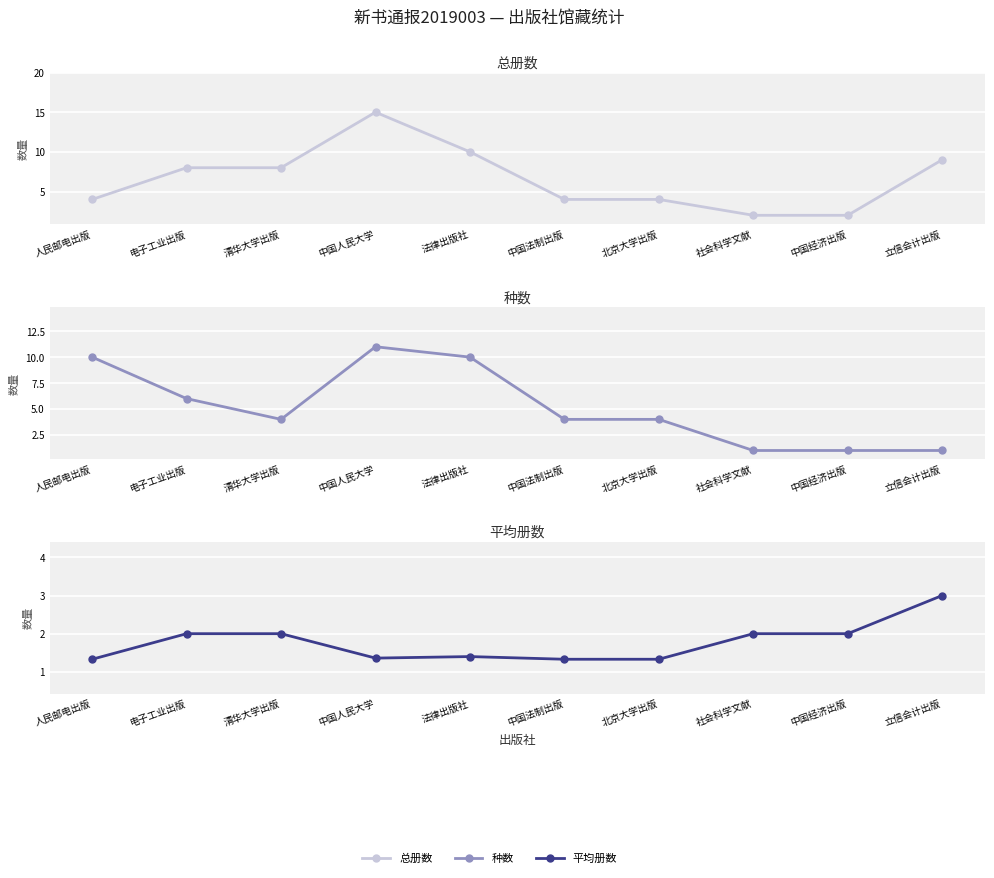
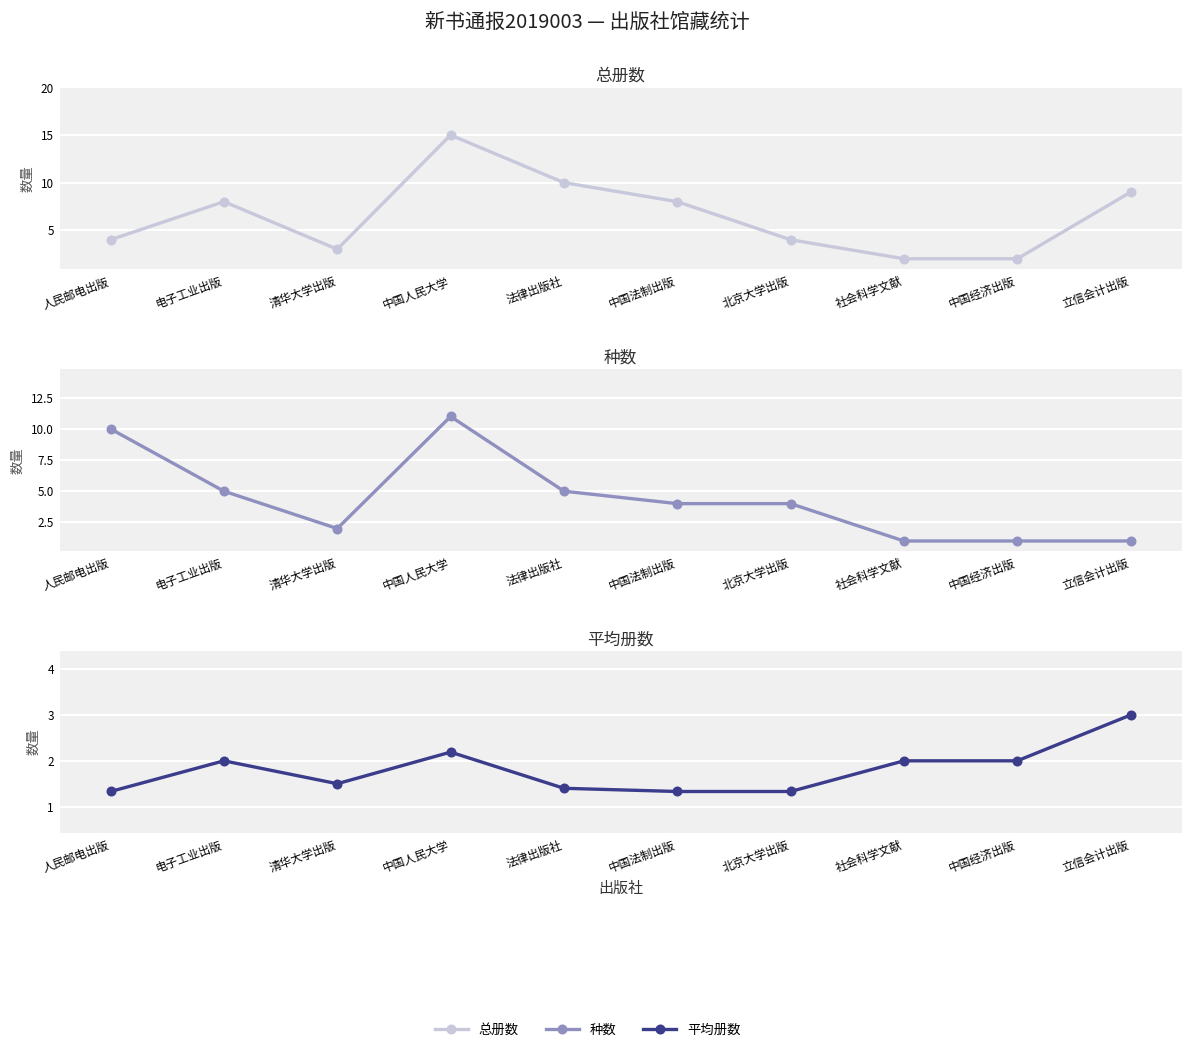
  {
    "总册数": {
      "人民邮电出版": 4,
      "电子工业出版": 8,
-     "清华大学出版": 8,
+     "清华大学出版": 3,
      "中国人民大学": 15,
      "法律出版社": 10,
-     "中国法制出版": 4,
+     "中国法制出版": 8,
      "北京大学出版": 4,
      "社会科学文献": 2,
      "中国经济出版": 2,
      "立信会计出版": 9
    },
    "种数": {
      "人民邮电出版": 10,
-     "电子工业出版": 6,
-     "清华大学出版": 4,
+     "电子工业出版": 5,
+     "清华大学出版": 2,
      "中国人民大学": 11,
-     "法律出版社": 10,
+     "法律出版社": 5,
      "中国法制出版": 4,
      "北京大学出版": 4,
      "社会科学文献": 1,
      "中国经济出版": 1,
      "立信会计出版": 1
    },
    "平均册数": {
      "人民邮电出版": 1.3,
      "电子工业出版": 2.0,
-     "清华大学出版": 2.0,
-     "中国人民大学": 1.4,
+     "清华大学出版": 1.5,
+     "中国人民大学": 2.2,
      "法律出版社": 1.4,
      "中国法制出版": 1.3,
      "北京大学出版": 1.3,
      "社会科学文献": 2.0,
      "中国经济出版": 2.0,
      "立信会计出版": 3.0
    }
  }
